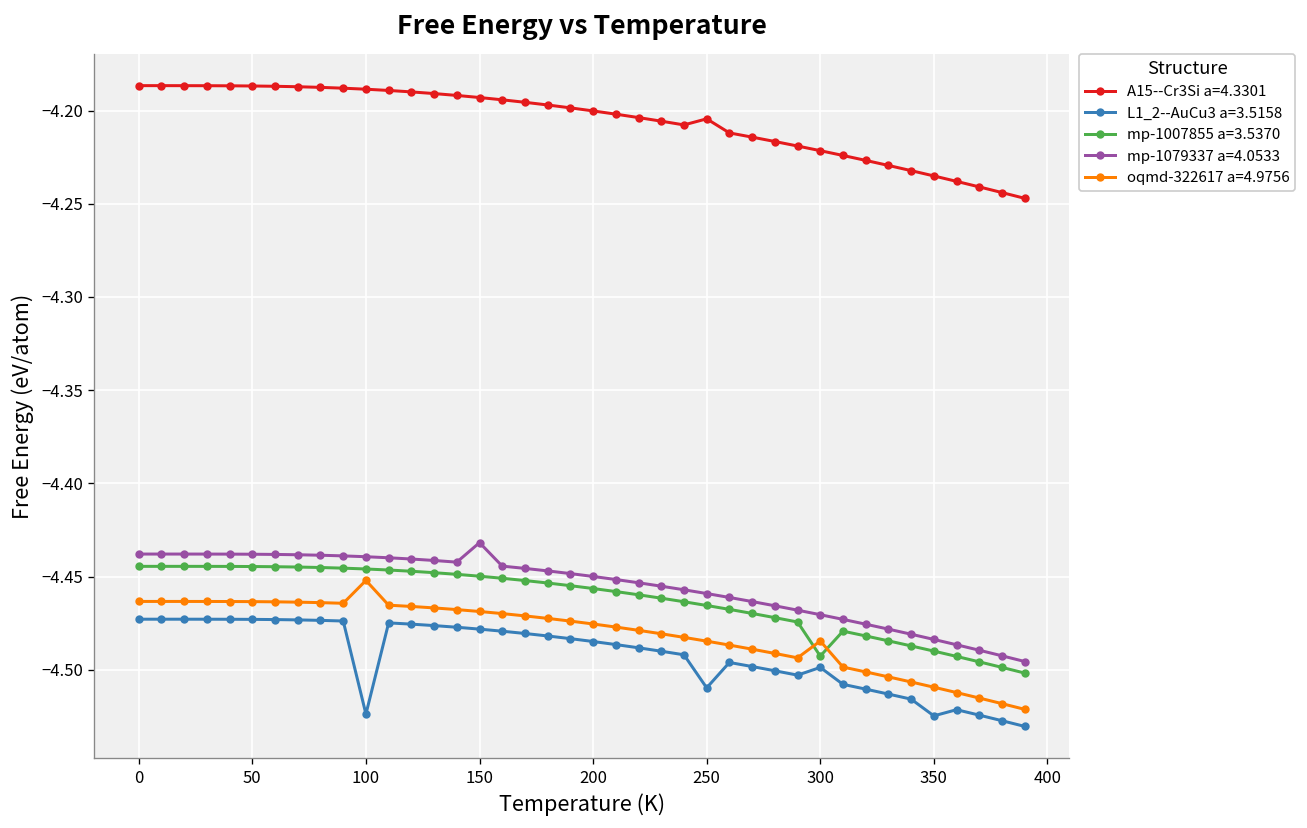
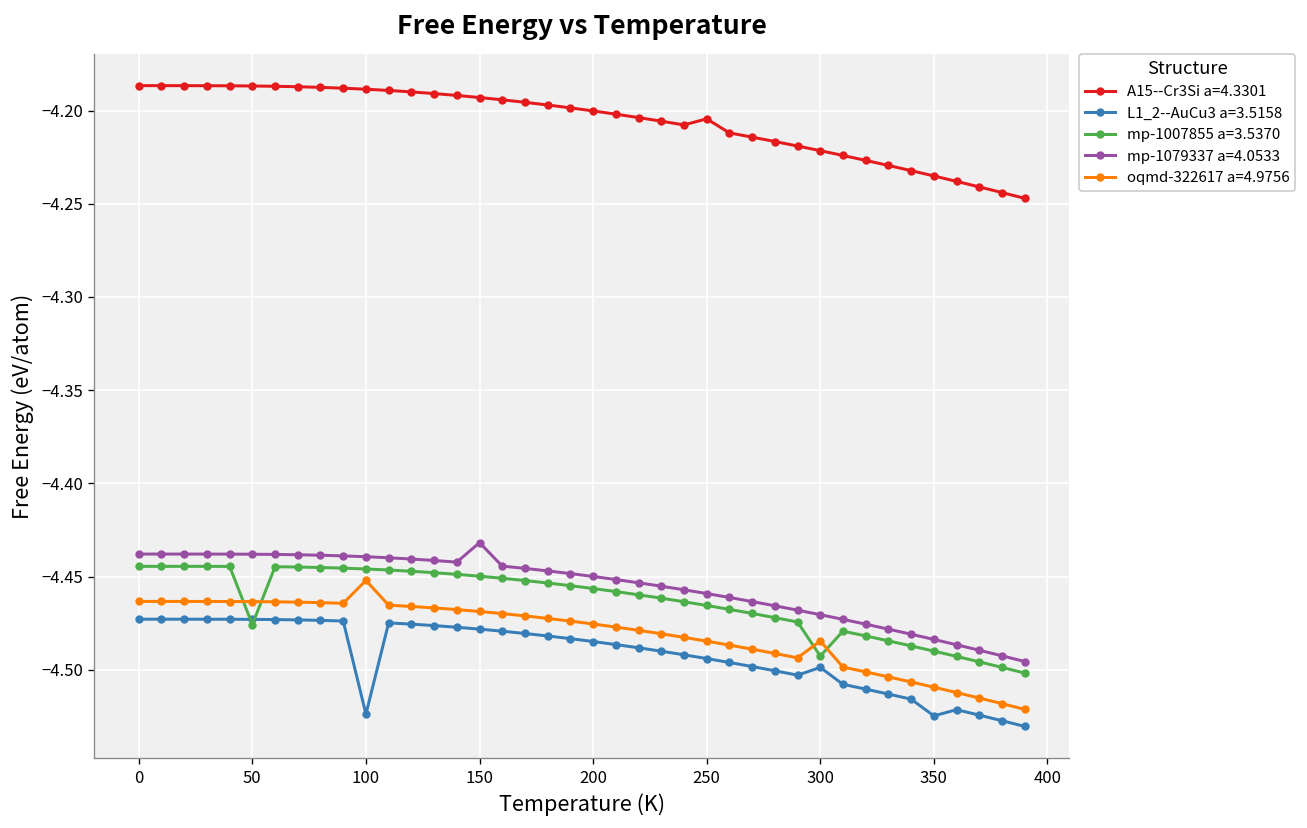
  {
    "A15--Cr3Si a=4.3301": {
      "0": -4.187,
      "50": -4.187,
      "100": -4.189,
      "150": -4.193,
      "200": -4.200,
      "250": -4.204,
      "300": -4.222,
      "350": -4.235
    },
    "L1_2--AuCu3 a=3.5158": {
      "0": -4.473,
      "50": -4.473,
      "100": -4.524,
      "150": -4.478,
      "200": -4.485,
-     "250": -4.510,
+     "250": -4.494,
      "300": -4.499,
      "350": -4.525
    },
    "mp-1007855 a=3.5370": {
      "0": -4.444,
-     "50": -4.445,
+     "50": -4.476,
      "100": -4.446,
      "150": -4.450,
      "200": -4.456,
      "250": -4.465,
      "300": -4.493,
      "350": -4.490
    },
    "mp-1079337 a=4.0533": {
      "0": -4.438,
      "50": -4.438,
      "100": -4.439,
      "150": -4.432,
      "200": -4.450,
      "250": -4.459,
      "300": -4.470,
      "350": -4.484
    },
    "oqmd-322617 a=4.9756": {
      "0": -4.463,
      "50": -4.463,
      "100": -4.452,
      "150": -4.469,
      "200": -4.475,
      "250": -4.485,
      "300": -4.485,
      "350": -4.509
    }
  }
